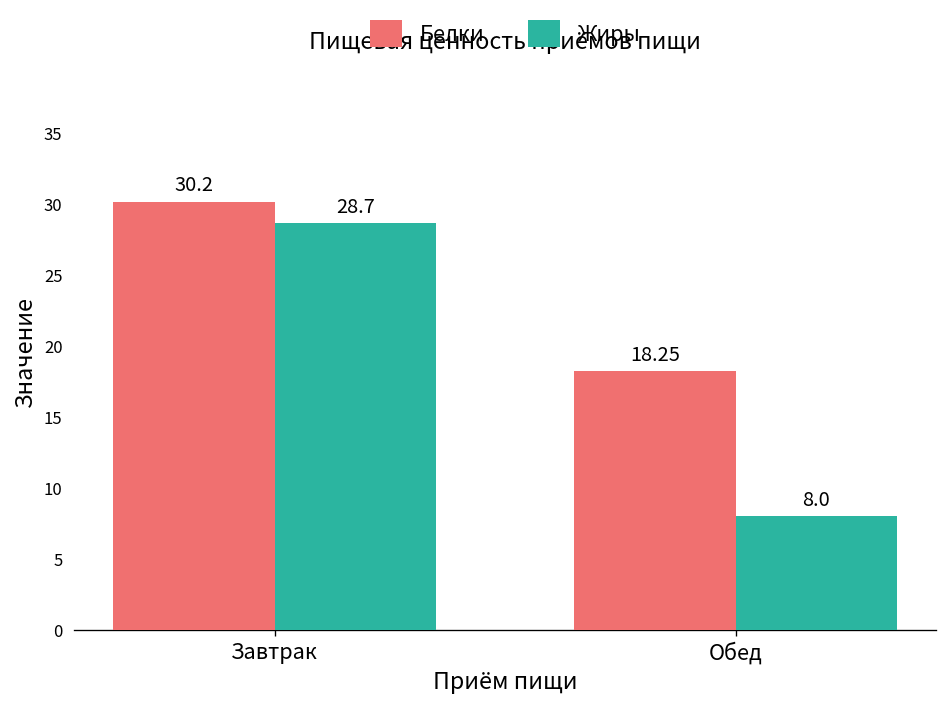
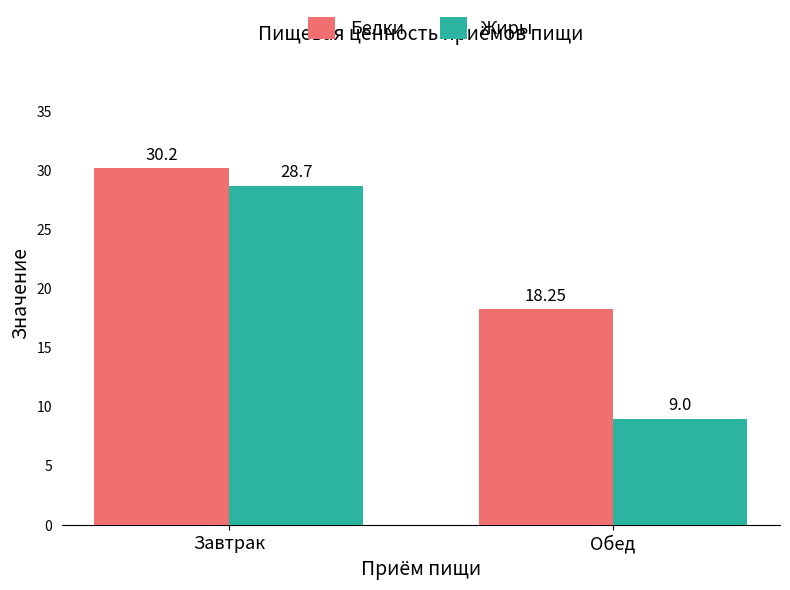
  {
    "Белки": {
      "Завтрак": 30.2,
      "Обед": 18.25
    },
    "Жиры": {
      "Завтрак": 28.7,
-     "Обед": 8.0
+     "Обед": 9.0
    }
  }
